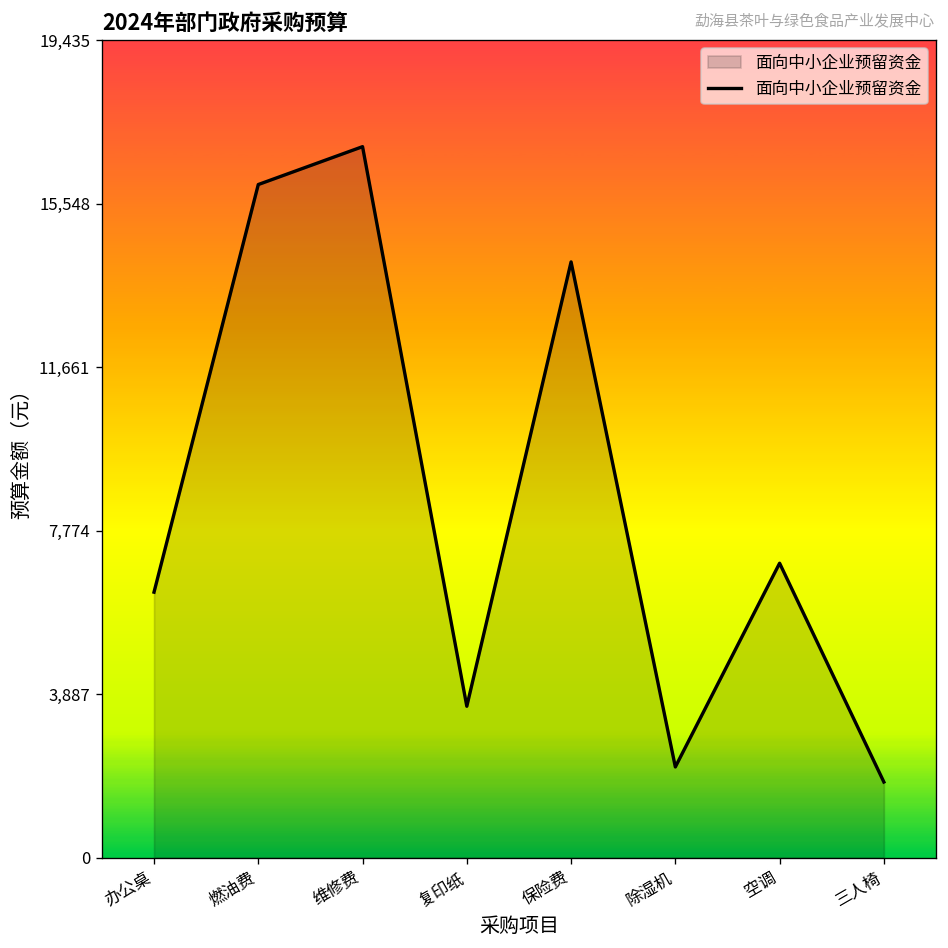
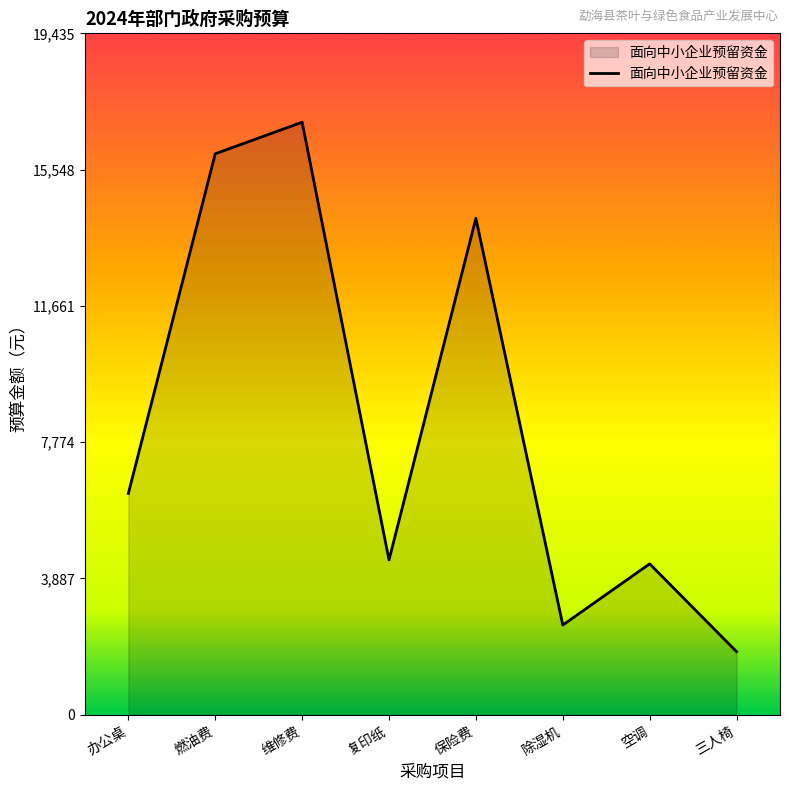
  {
    "办公桌": "6,300",
    "燃油费": "16,000",
    "维修费": "16,900",
-   "复印纸": "3,600",
+   "复印纸": "4,400",
    "保险费": "14,200",
-   "除湿机": "2,200",
-   "空调": "7,000",
+   "除湿机": "2,600",
+   "空调": "4,300",
    "三人椅": "1,800"
  }
